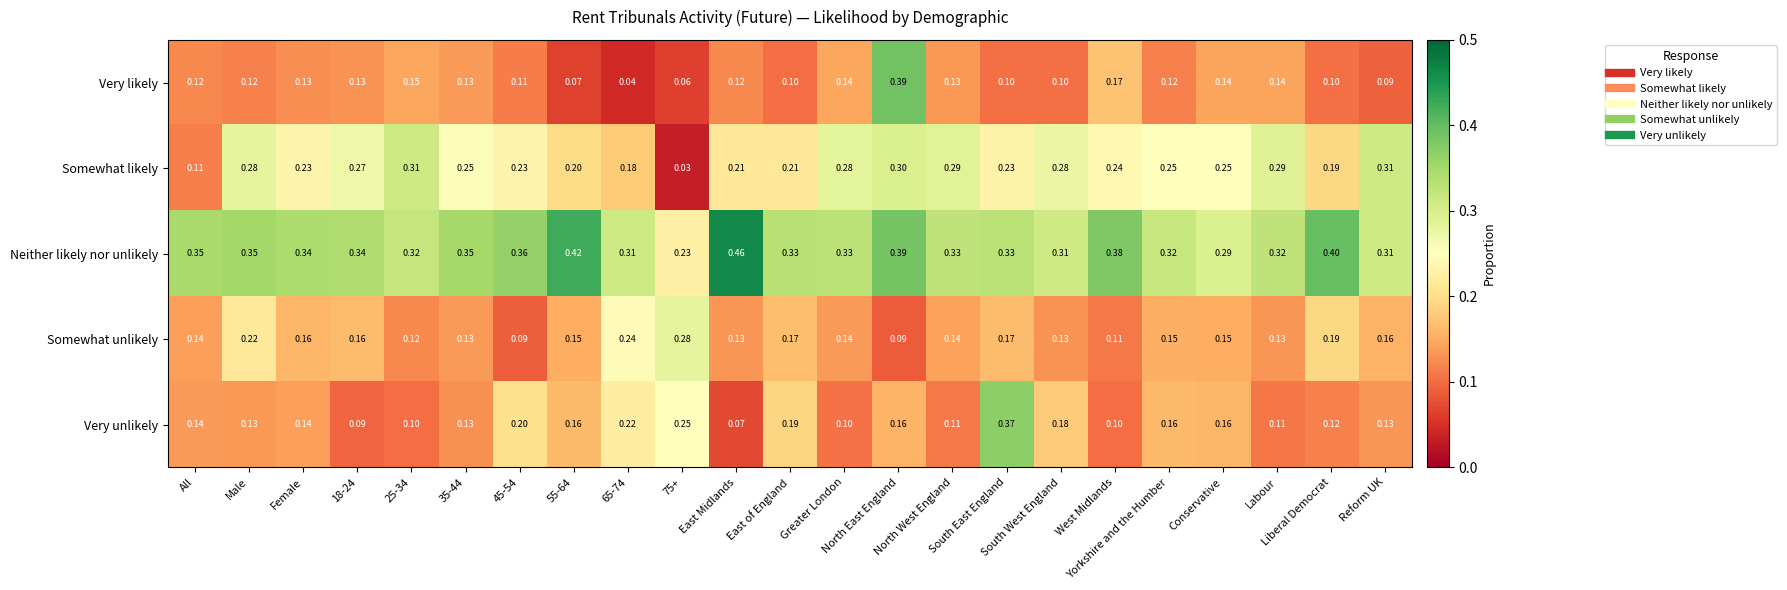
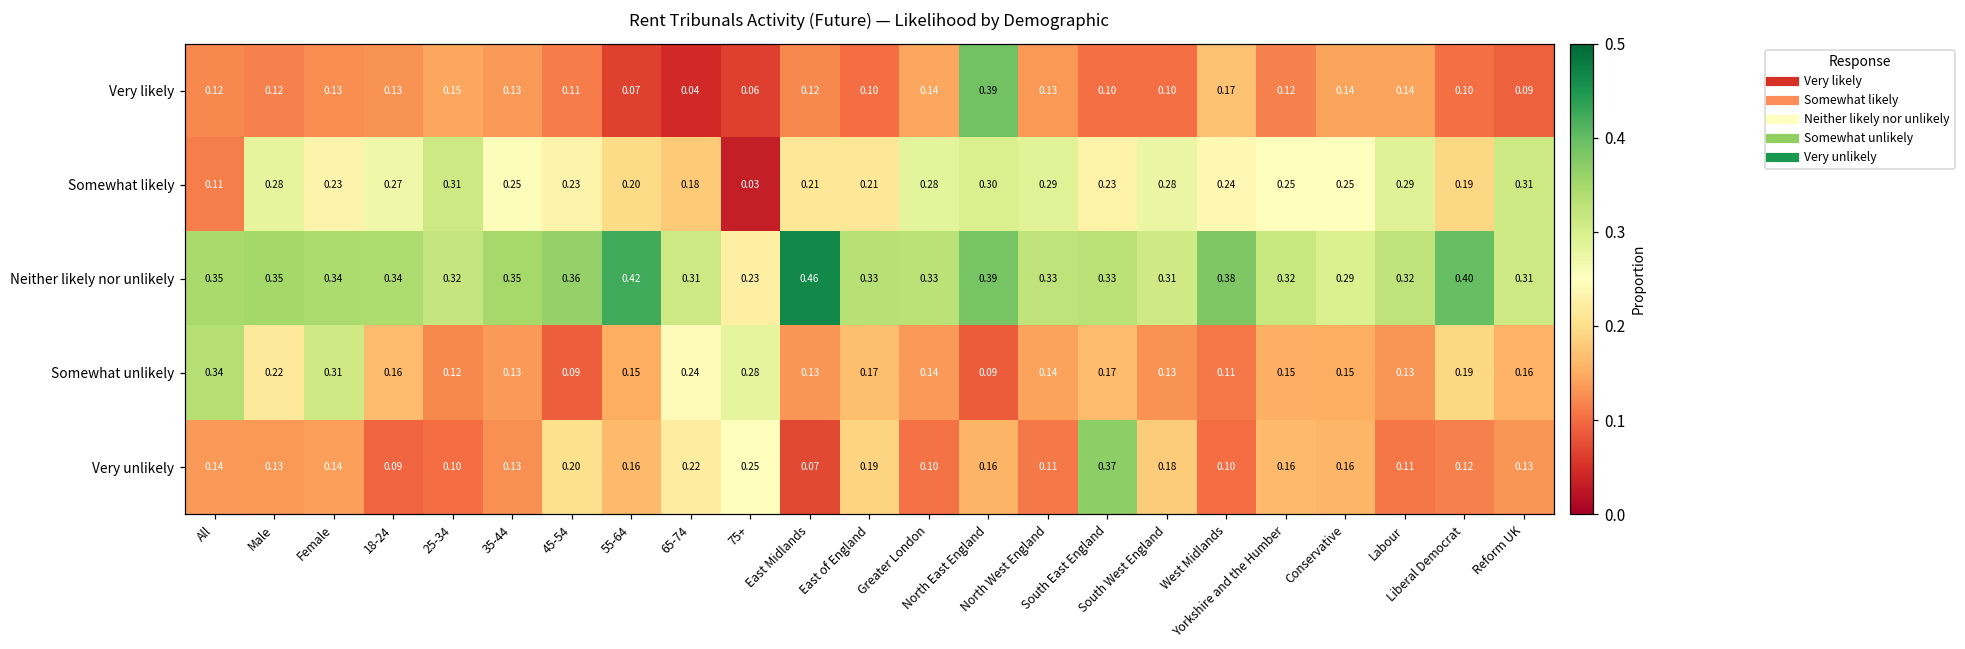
  {
    "Very likely": {
      "All": 0.12,
      "Male": 0.12,
      "Female": 0.13,
      "18-24": 0.13,
      "25-34": 0.15,
      "35-44": 0.13,
      "45-54": 0.11,
      "55-64": 0.07,
      "65-74": 0.04,
      "75+": 0.06,
      "East Midlands": 0.12,
      "East of England": 0.10,
      "Greater London": 0.14,
      "North East England": 0.39,
      "North West England": 0.13,
      "South East England": 0.10,
      "South West England": 0.10,
      "West Midlands": 0.17,
      "Yorkshire and the Humber": 0.12,
      "Conservative": 0.14,
      "Labour": 0.14,
      "Liberal Democrat": 0.10,
      "Reform UK": 0.09
    },
    "Somewhat likely": {
      "All": 0.11,
      "Male": 0.28,
      "Female": 0.23,
      "18-24": 0.27,
      "25-34": 0.31,
      "35-44": 0.25,
      "45-54": 0.23,
      "55-64": 0.20,
      "65-74": 0.18,
      "75+": 0.03,
      "East Midlands": 0.21,
      "East of England": 0.21,
      "Greater London": 0.28,
      "North East England": 0.30,
      "North West England": 0.29,
      "South East England": 0.23,
      "South West England": 0.28,
      "West Midlands": 0.24,
      "Yorkshire and the Humber": 0.25,
      "Conservative": 0.25,
      "Labour": 0.29,
      "Liberal Democrat": 0.19,
      "Reform UK": 0.31
    },
    "Neither likely nor unlikely": {
      "All": 0.35,
      "Male": 0.35,
      "Female": 0.34,
      "18-24": 0.34,
      "25-34": 0.32,
      "35-44": 0.35,
      "45-54": 0.36,
      "55-64": 0.42,
      "65-74": 0.31,
      "75+": 0.23,
      "East Midlands": 0.46,
      "East of England": 0.33,
      "Greater London": 0.33,
      "North East England": 0.39,
      "North West England": 0.33,
      "South East England": 0.33,
      "South West England": 0.31,
      "West Midlands": 0.38,
      "Yorkshire and the Humber": 0.32,
      "Conservative": 0.29,
      "Labour": 0.32,
      "Liberal Democrat": 0.40,
      "Reform UK": 0.31
    },
    "Somewhat unlikely": {
-     "All": 0.14,
+     "All": 0.34,
      "Male": 0.22,
-     "Female": 0.16,
+     "Female": 0.31,
      "18-24": 0.16,
      "25-34": 0.12,
      "35-44": 0.13,
      "45-54": 0.09,
      "55-64": 0.15,
      "65-74": 0.24,
      "75+": 0.28,
      "East Midlands": 0.13,
      "East of England": 0.17,
      "Greater London": 0.14,
      "North East England": 0.09,
      "North West England": 0.14,
      "South East England": 0.17,
      "South West England": 0.13,
      "West Midlands": 0.11,
      "Yorkshire and the Humber": 0.15,
      "Conservative": 0.15,
      "Labour": 0.13,
      "Liberal Democrat": 0.19,
      "Reform UK": 0.16
    },
    "Very unlikely": {
      "All": 0.14,
      "Male": 0.13,
      "Female": 0.14,
      "18-24": 0.09,
      "25-34": 0.10,
      "35-44": 0.13,
      "45-54": 0.20,
      "55-64": 0.16,
      "65-74": 0.22,
      "75+": 0.25,
      "East Midlands": 0.07,
      "East of England": 0.19,
      "Greater London": 0.10,
      "North East England": 0.16,
      "North West England": 0.11,
      "South East England": 0.37,
      "South West England": 0.18,
      "West Midlands": 0.10,
      "Yorkshire and the Humber": 0.16,
      "Conservative": 0.16,
      "Labour": 0.11,
      "Liberal Democrat": 0.12,
      "Reform UK": 0.13
    }
  }
